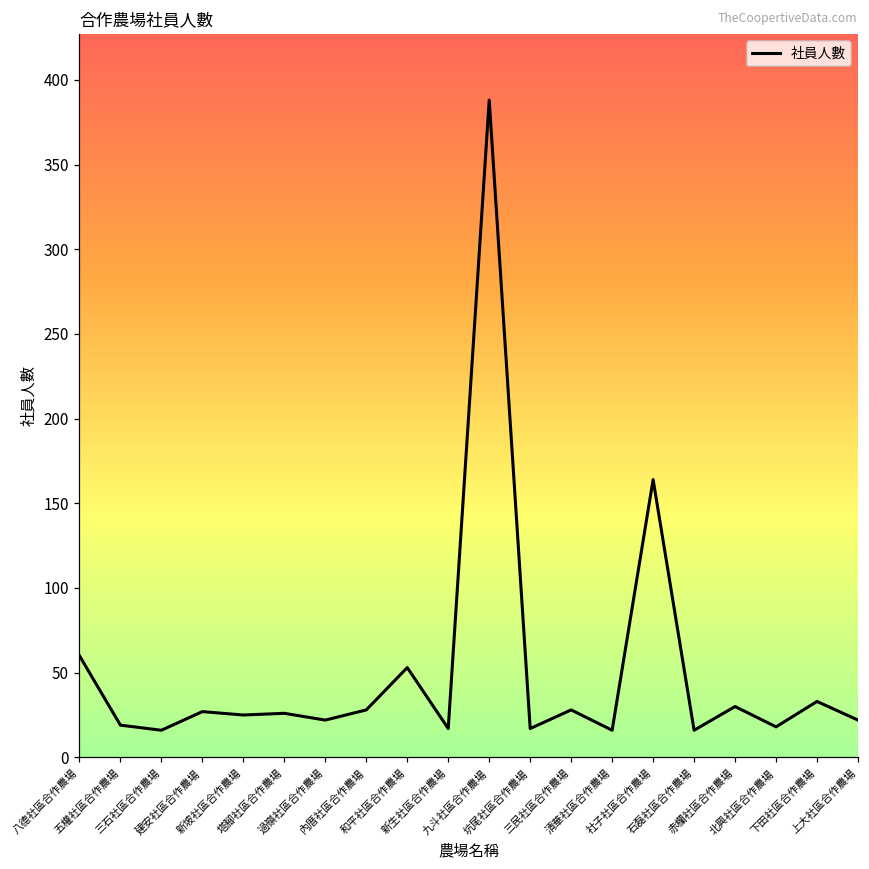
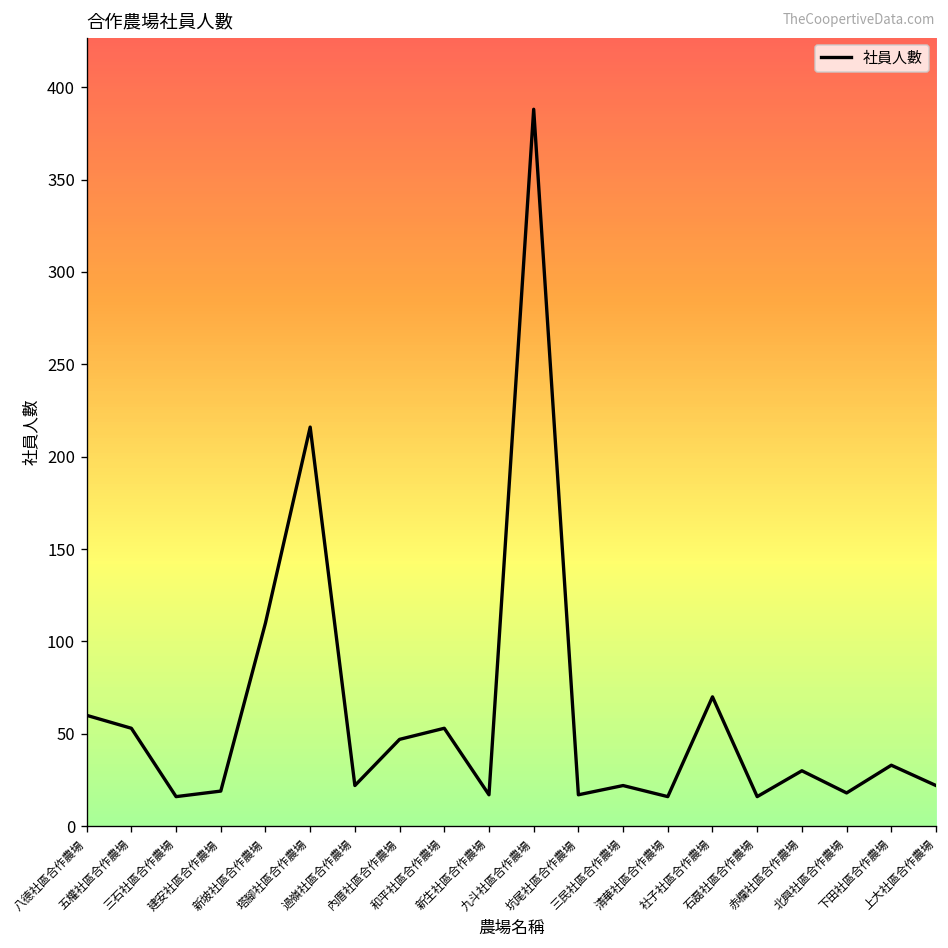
  {
    "八德社區合作農場": 60,
-   "五權社區合作農場": 19,
+   "五權社區合作農場": 53,
    "三石社區合作農場": 16,
-   "建安社區合作農場": 27,
-   "新坡社區合作農場": 25,
-   "塔腳社區合作農場": 26,
+   "建安社區合作農場": 19,
+   "新坡社區合作農場": 110,
+   "塔腳社區合作農場": 216,
    "過嶺社區合作農場": 22,
-   "內厝社區合作農場": 28,
+   "內厝社區合作農場": 47,
    "和平社區合作農場": 53,
    "新生社區合作農場": 17,
    "九斗社區合作農場": 388,
    "坑尾社區合作農場": 17,
-   "三民社區合作農場": 28,
+   "三民社區合作農場": 22,
    "清華社區合作農場": 16,
-   "社子社區合作農場": 164,
+   "社子社區合作農場": 70,
    "石磊社區合作農場": 16,
    "赤欄社區合作農場": 30,
    "北興社區合作農場": 18,
    "下田社區合作農場": 33,
    "上大社區合作農場": 22
  }
